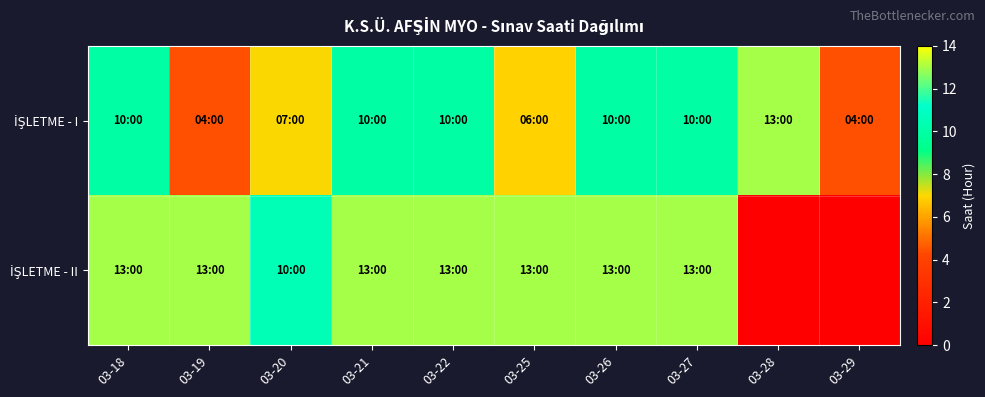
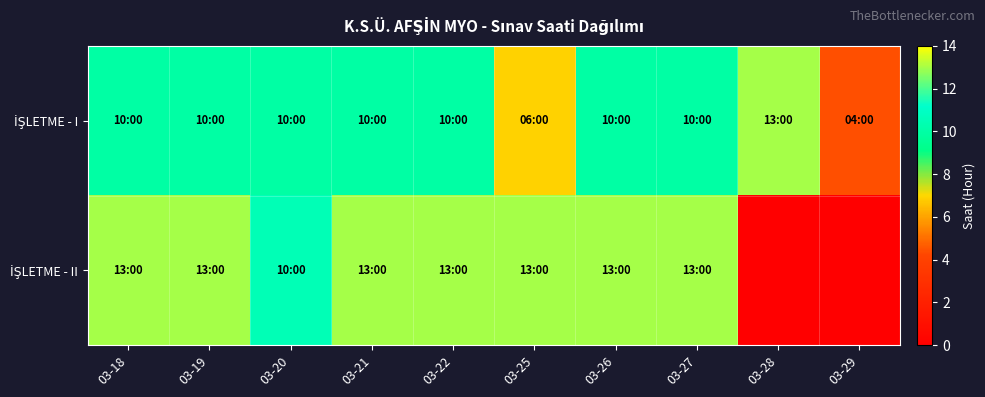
  {
    "İŞLETME - I": {
-     "03-19": "04:00",
-     "03-20": "07:00"
+     "03-19": "10:00",
+     "03-20": "10:00"
    }
  }
